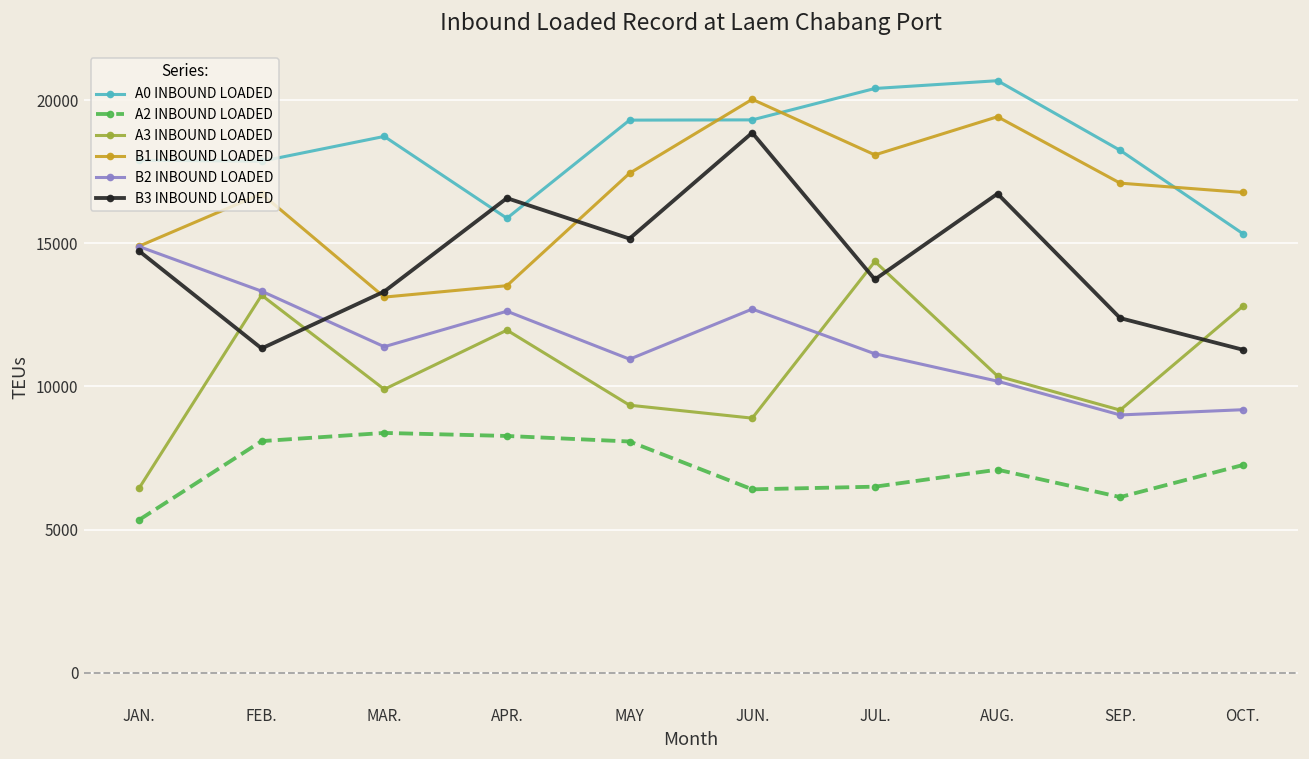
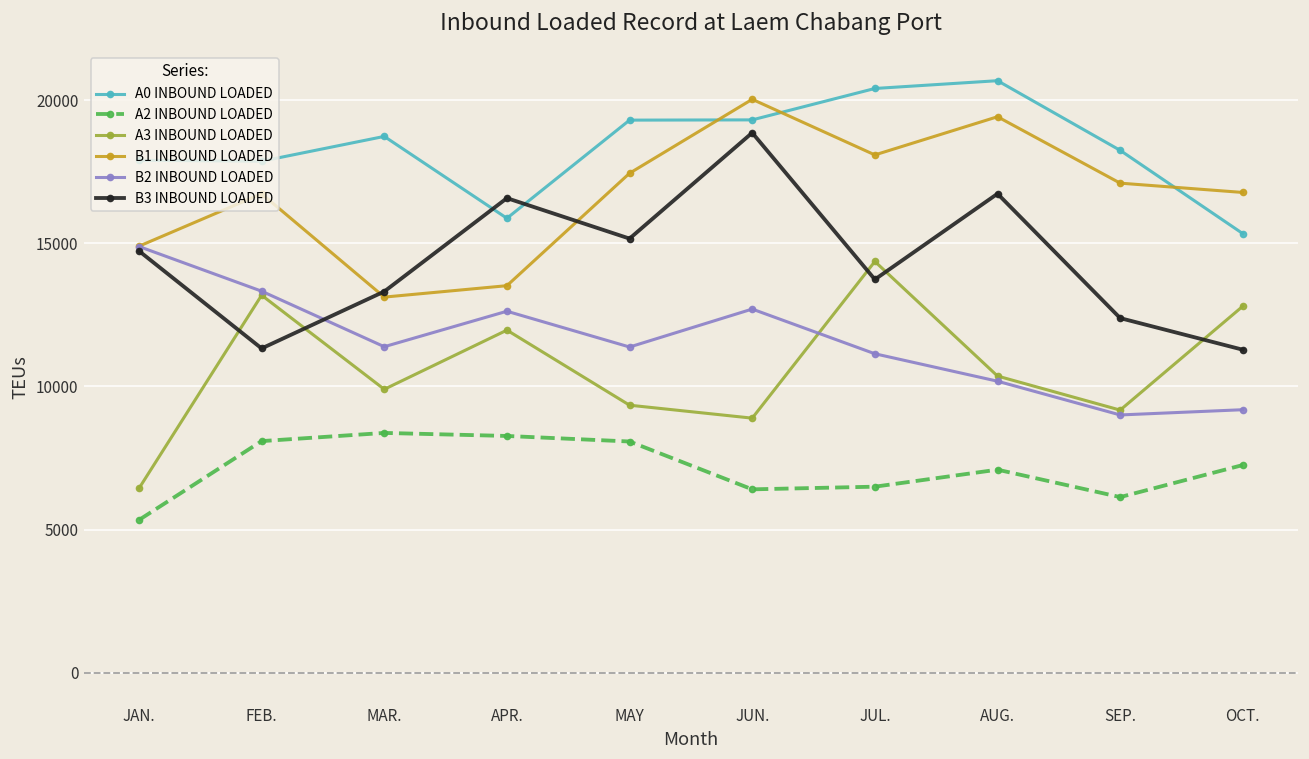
  {
    "A0 INBOUND LOADED": {
      "MAR.": 18700,
      "APR.": 15900,
      "MAY": 19300,
      "JUN.": 19300,
      "JUL.": 20400,
      "AUG.": 20700,
      "SEP.": 18200,
      "OCT.": 15300
    },
    "A2 INBOUND LOADED": {
      "JAN.": 5300,
      "FEB.": 8100,
      "MAR.": 8400,
      "APR.": 8300,
      "MAY": 8100,
      "JUN.": 6400,
      "JUL.": 6500,
      "AUG.": 7100,
      "SEP.": 6100,
      "OCT.": 7300
    },
    "B2 INBOUND LOADED": {
      "FEB.": 13300,
      "MAR.": 11400,
      "APR.": 12600,
-     "MAY": 11000,
+     "MAY": 11400,
      "JUN.": 12700,
      "JUL.": 11100,
      "AUG.": 10200,
      "SEP.": 9000,
      "OCT.": 9200
    },
    "B3 INBOUND LOADED": {
      "JAN.": 14700,
      "FEB.": 11300,
      "MAR.": 13300,
      "APR.": 16600,
      "MAY": 15200,
      "JUN.": 18900,
      "JUL.": 13700,
      "AUG.": 16700,
      "SEP.": 12400,
      "OCT.": 11300
    }
  }
